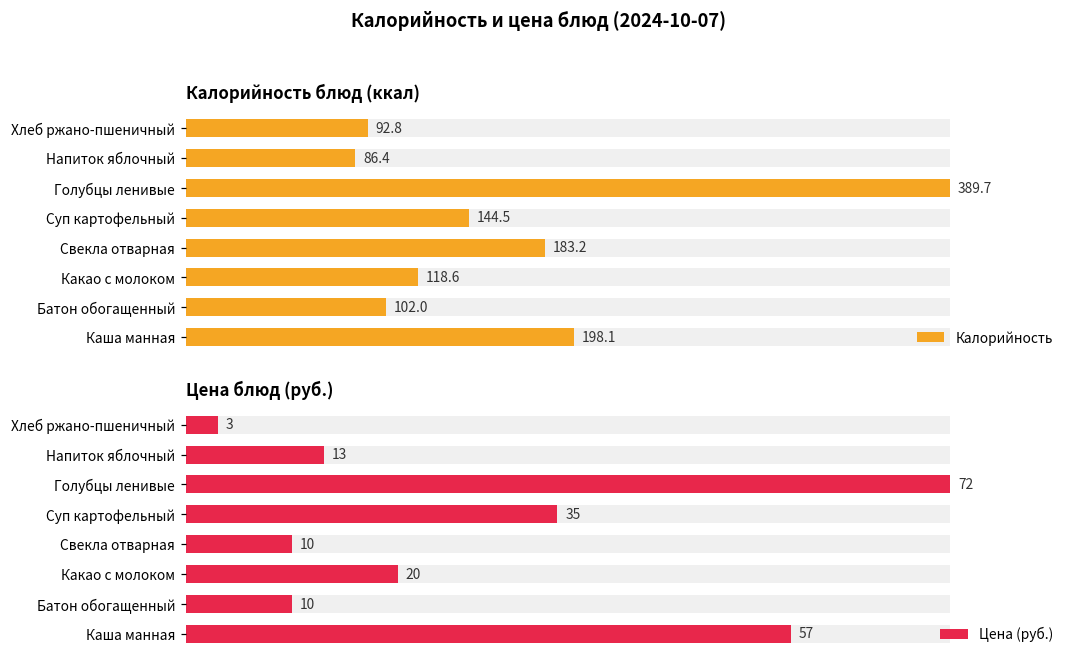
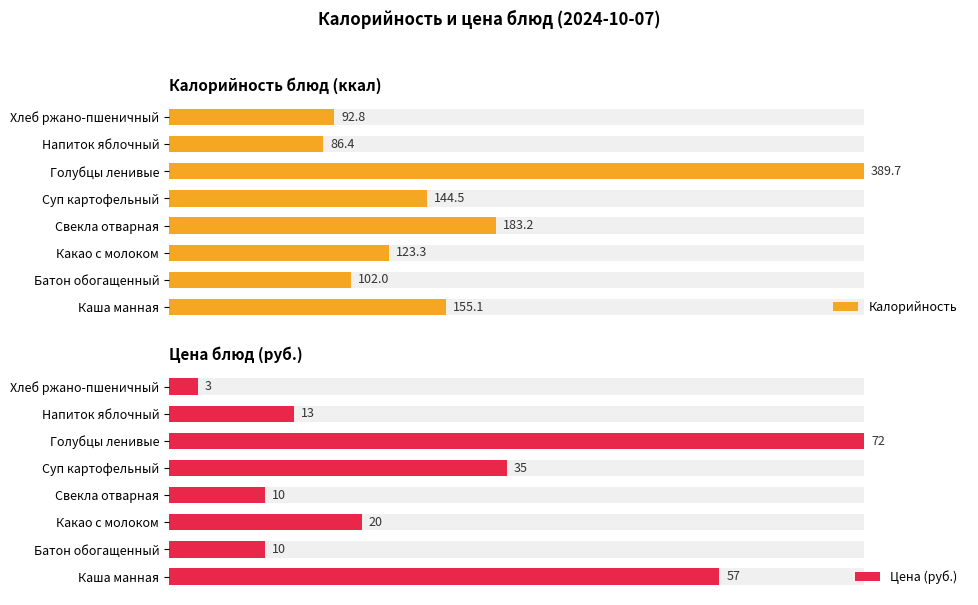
  {
    "Калорийность блюд (ккал)": {
      "Калорийность": {
        "Голубцы ленивые": 389.7,
-       "Какао с молоком": 118.6,
-       "Каша манная": 198.1
+       "Какао с молоком": 123.3,
+       "Каша манная": 155.1
      }
    },
    "Цена блюд (руб.)": {
      "Цена (руб.)": {
        "Голубцы ленивые": 72
      }
    }
  }
